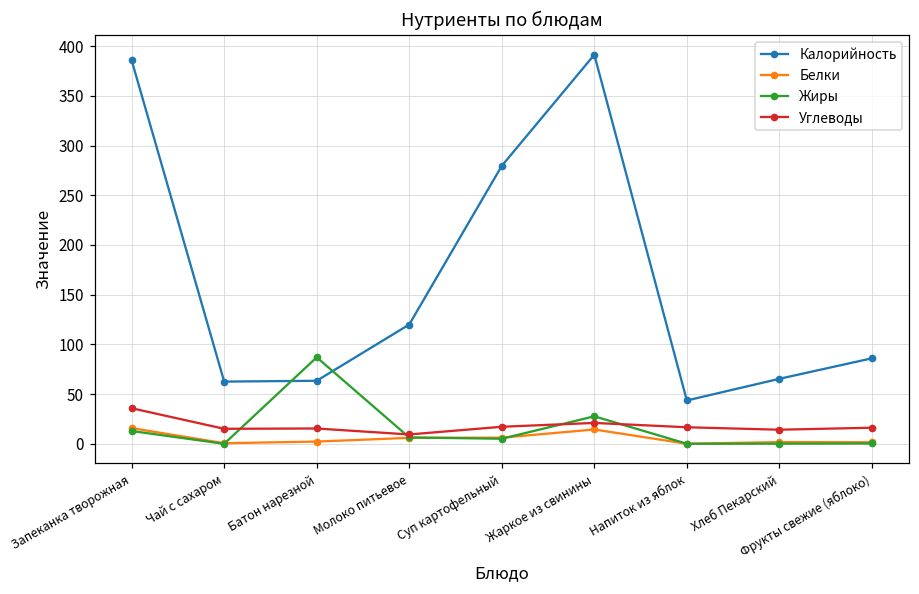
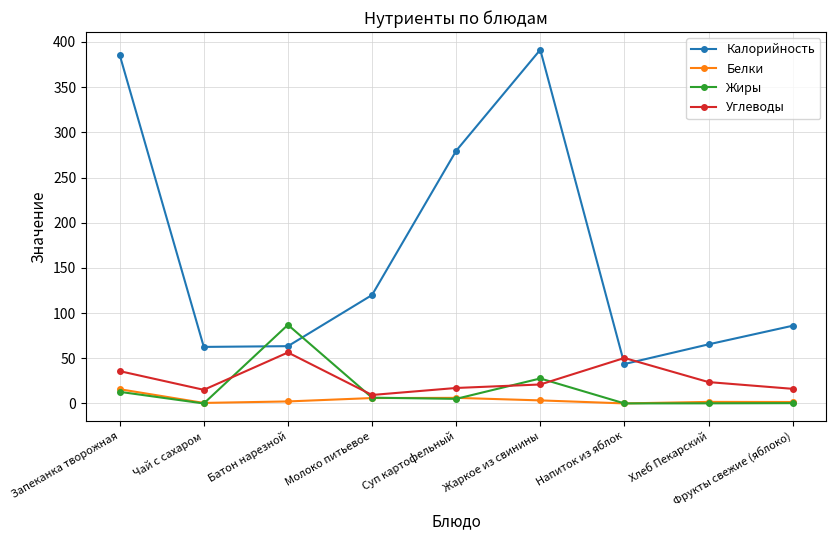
  {
    "Калорийность": {
      "Запеканка творожная": 390,
      "Чай с сахаром": 60,
      "Батон нарезной": 60,
      "Молоко питьевое": 120,
      "Суп картофельный": 280,
      "Жаркое из свинины": 390,
      "Напиток из яблок": 40,
      "Хлеб Пекарский": 70,
      "Фрукты свежие (яблоко)": 90
    },
    "Белки": {
      "Запеканка творожная": 20,
      "Батон нарезной": 0,
-     "Жаркое из свинины": 10
+     "Жаркое из свинины": 0
    },
    "Жиры": {
      "Запеканка творожная": 10,
      "Батон нарезной": 90,
      "Жаркое из свинины": 30
    },
    "Углеводы": {
      "Запеканка творожная": 40,
      "Чай с сахаром": 20,
-     "Батон нарезной": 20,
+     "Батон нарезной": 60,
      "Молоко питьевое": 10,
      "Суп картофельный": 20,
      "Жаркое из свинины": 20,
-     "Напиток из яблок": 20,
-     "Хлеб Пекарский": 10,
+     "Напиток из яблок": 50,
+     "Хлеб Пекарский": 20,
      "Фрукты свежие (яблоко)": 20
    }
  }
